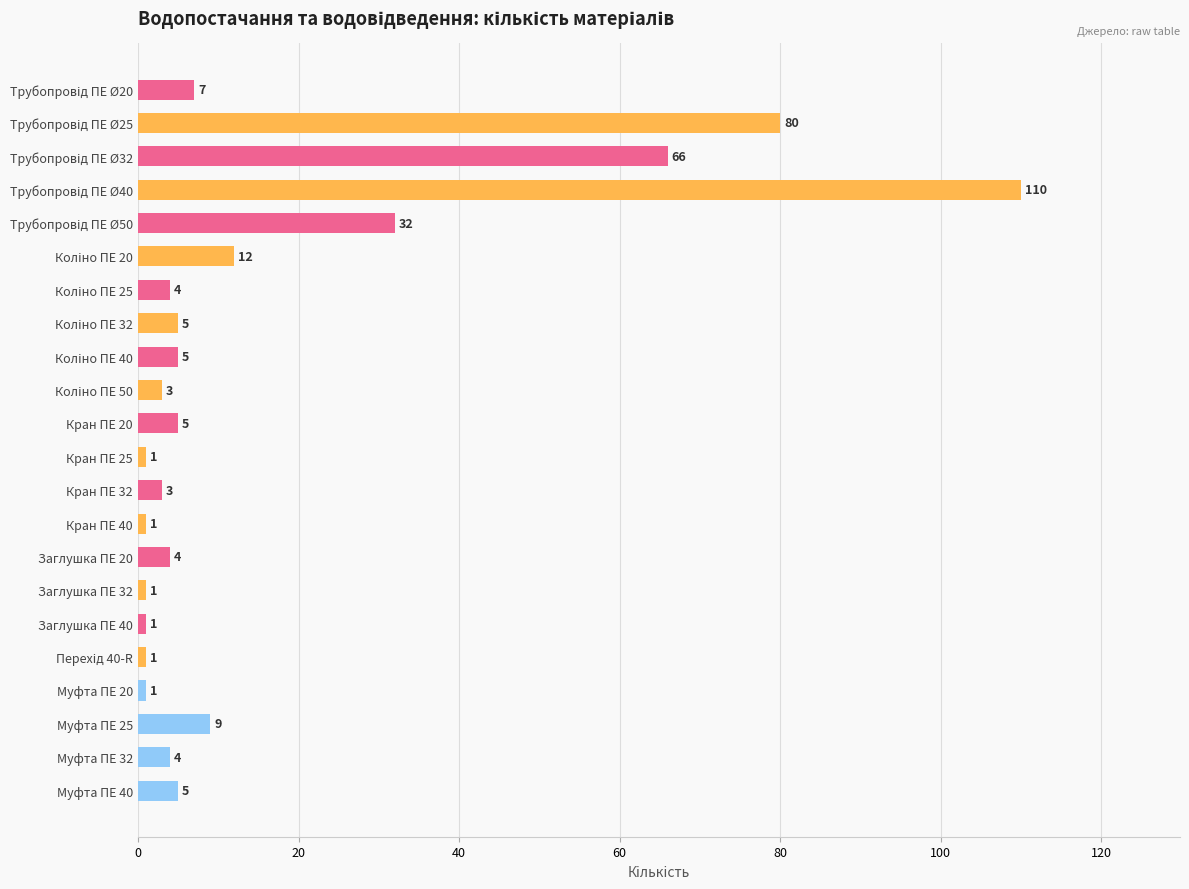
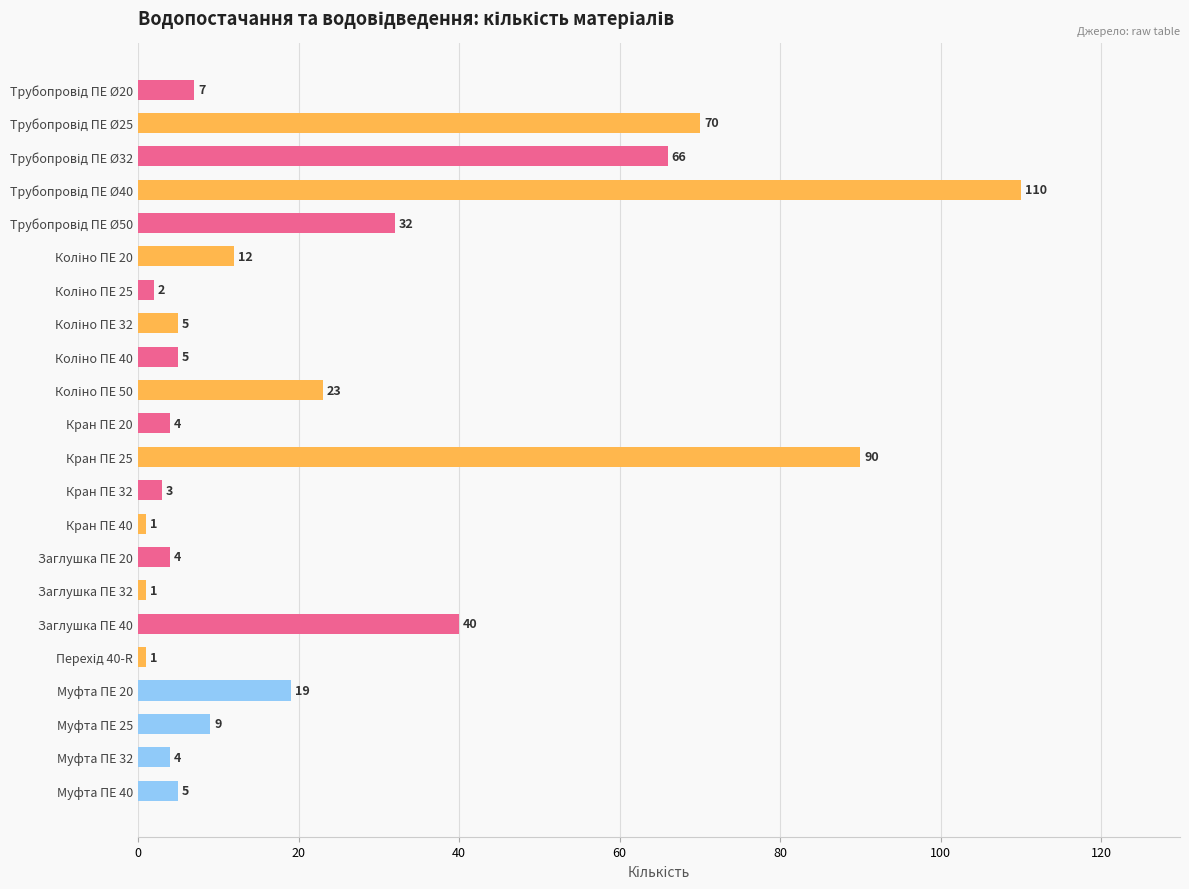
  {
    "Трубопровід ПЕ Ø20": 7,
-   "Трубопровід ПЕ Ø25": 80,
+   "Трубопровід ПЕ Ø25": 70,
    "Трубопровід ПЕ Ø32": 66,
    "Трубопровід ПЕ Ø40": 110,
    "Трубопровід ПЕ Ø50": 32,
    "Коліно ПЕ 20": 12,
-   "Коліно ПЕ 25": 4,
+   "Коліно ПЕ 25": 2,
    "Коліно ПЕ 32": 5,
    "Коліно ПЕ 40": 5,
-   "Коліно ПЕ 50": 3,
-   "Кран ПЕ 20": 5,
-   "Кран ПЕ 25": 1,
+   "Коліно ПЕ 50": 23,
+   "Кран ПЕ 20": 4,
+   "Кран ПЕ 25": 90,
    "Кран ПЕ 32": 3,
    "Кран ПЕ 40": 1,
    "Заглушка ПЕ 20": 4,
    "Заглушка ПЕ 32": 1,
-   "Заглушка ПЕ 40": 1,
+   "Заглушка ПЕ 40": 40,
    "Перехід 40-R": 1,
-   "Муфта ПЕ 20": 1,
+   "Муфта ПЕ 20": 19,
    "Муфта ПЕ 25": 9,
    "Муфта ПЕ 32": 4,
    "Муфта ПЕ 40": 5
  }
